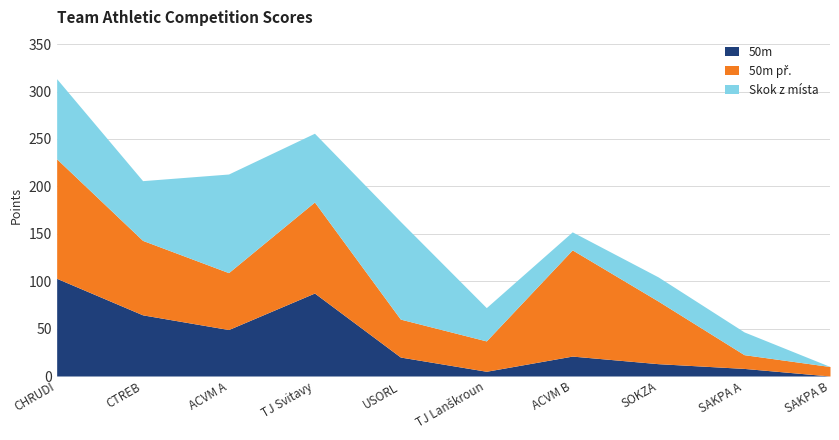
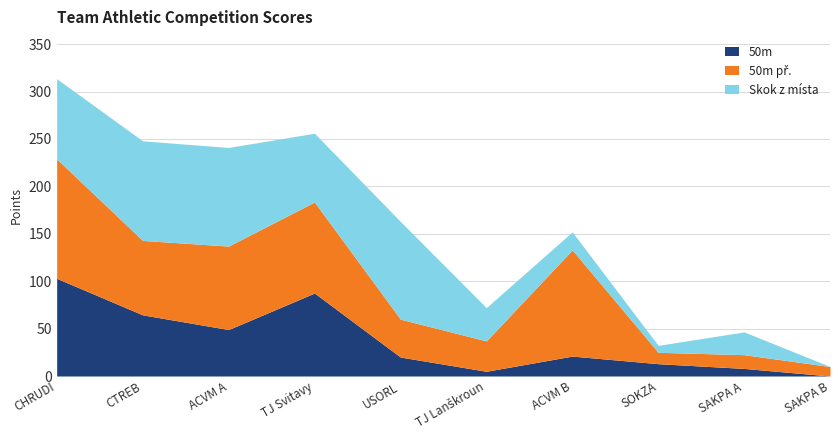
  {
    "50m": {
      "CHRUDI": 100,
      "CTREB": 60,
      "ACVM A": 50,
      "TJ Svitavy": 90,
      "USORL": 20,
      "TJ Lanškroun": 10,
      "ACVM B": 20,
      "SOKZA": 10,
      "SAKPA A": 10,
      "SAKPA B": 0
    },
    "50m př.": {
      "CHRUDI": 230,
      "CTREB": 140,
-     "ACVM A": 60,
+     "ACVM A": 90,
      "TJ Svitavy": 180,
      "USORL": 60,
      "TJ Lanškroun": 40,
      "ACVM B": 130,
-     "SOKZA": 70,
+     "SOKZA": 10,
      "SAKPA A": 20
    },
    "Skok z místa": {
      "CHRUDI": 80,
-     "CTREB": 60,
+     "CTREB": 110,
      "ACVM A": 100,
      "TJ Svitavy": 70,
      "USORL": 100,
      "TJ Lanškroun": 40,
      "ACVM B": 20,
-     "SOKZA": 30,
+     "SOKZA": 10,
      "SAKPA A": 20
    }
  }
